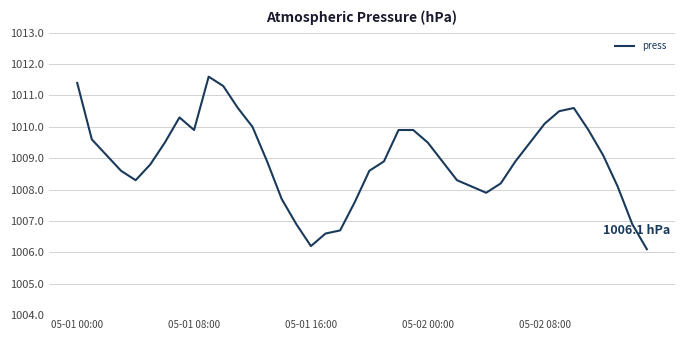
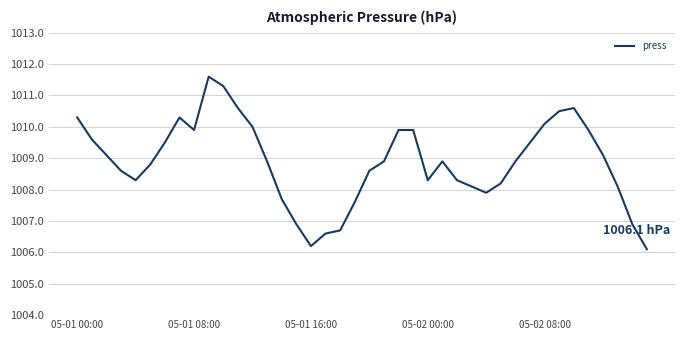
  {
-   "05-01 00:00": 1011.4,
+   "05-01 00:00": 1010.3,
    "05-01 08:00": 1009.9,
    "05-01 16:00": 1006.2,
-   "05-02 00:00": 1009.5,
+   "05-02 00:00": 1008.3,
    "05-02 08:00": 1010.1
  }
